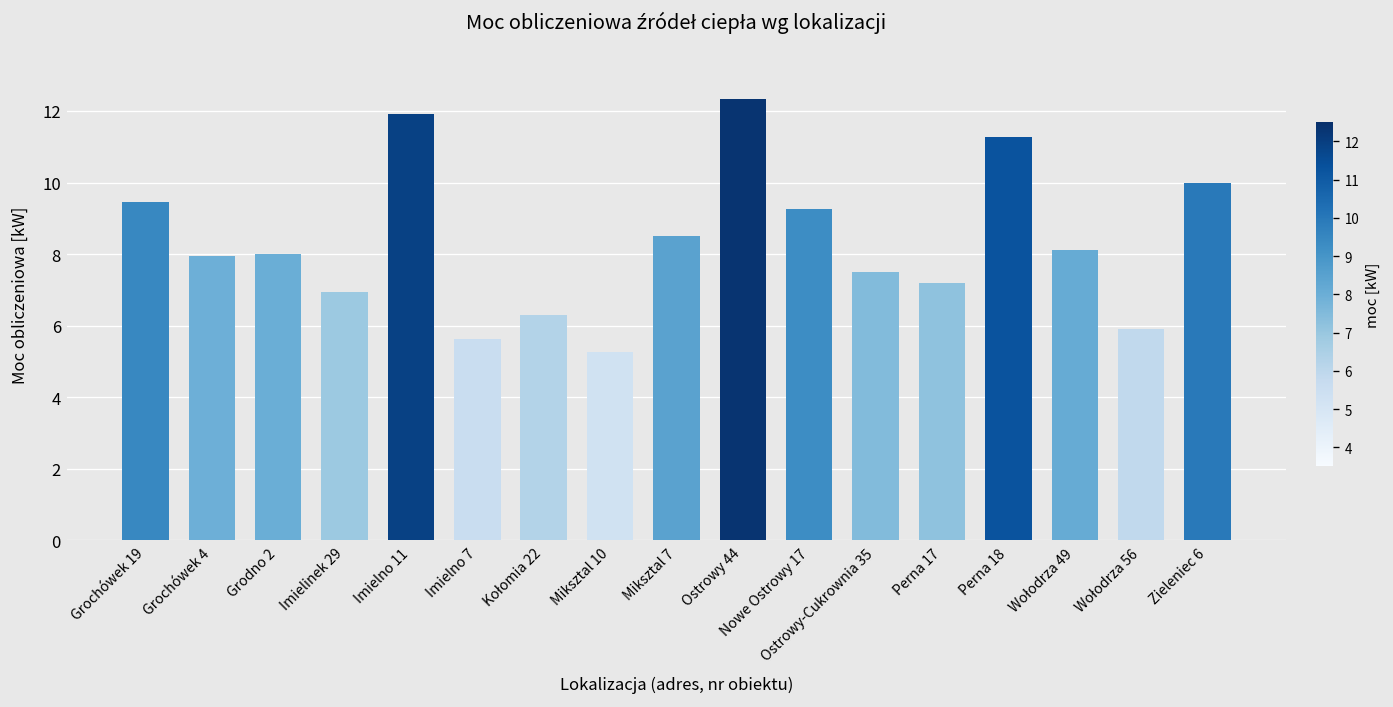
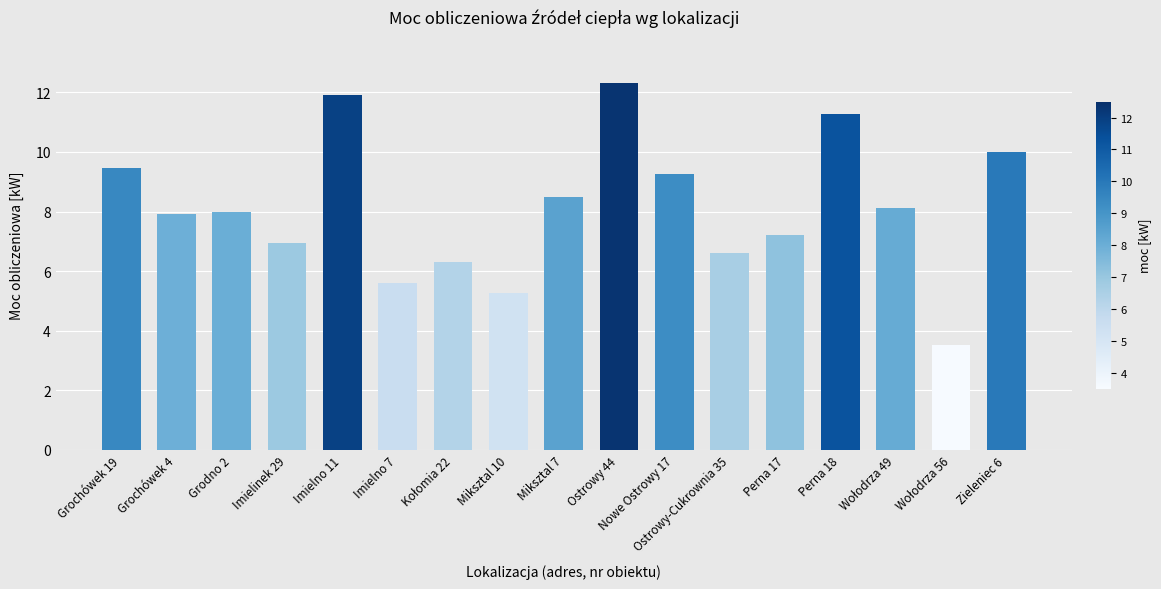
  {
    "Grochówek 19": 9.4,
    "Grochówek 4": 7.9,
    "Grodno 2": 8.0,
    "Imielinek 29": 6.9,
    "Imielno 11": 11.9,
    "Imielno 7": 5.6,
    "Kołomia 22": 6.3,
    "Miksztal 10": 5.3,
    "Miksztal 7": 8.5,
    "Ostrowy 44": 12.3,
    "Nowe Ostrowy 17": 9.3,
-   "Ostrowy-Cukrownia 35": 7.5,
+   "Ostrowy-Cukrownia 35": 6.6,
    "Perna 17": 7.2,
    "Perna 18": 11.3,
    "Wołodrza 49": 8.1,
-   "Wołodrza 56": 5.9,
+   "Wołodrza 56": 3.5,
    "Zieleniec 6": 10.0
  }
